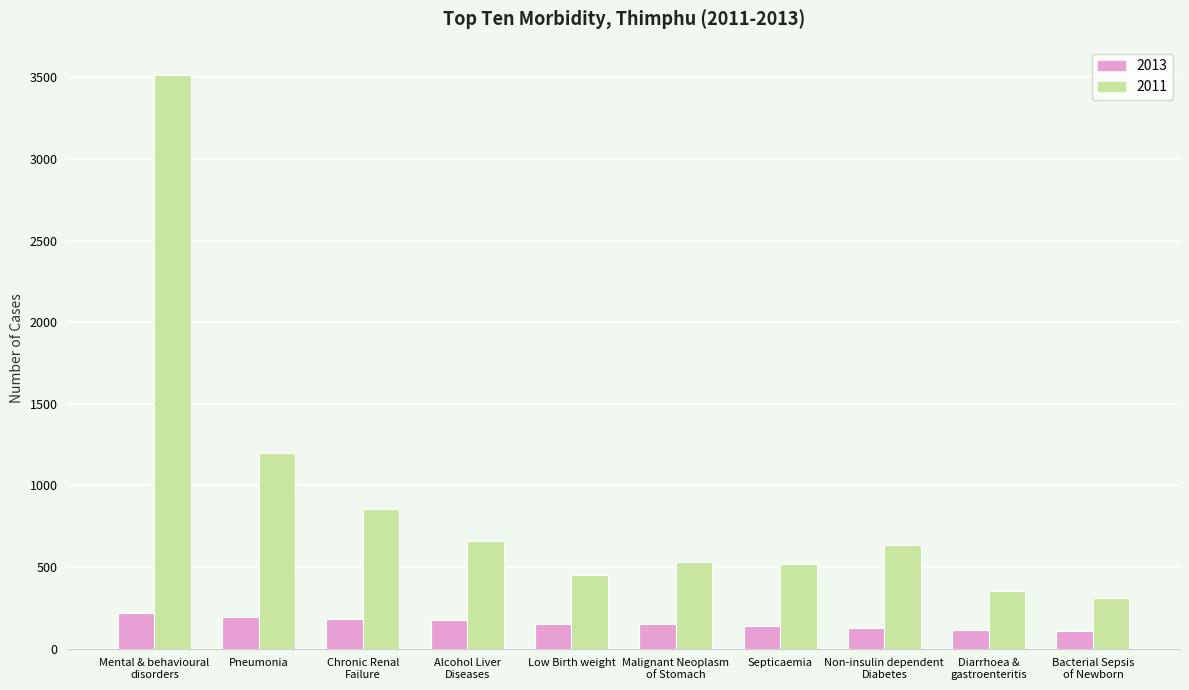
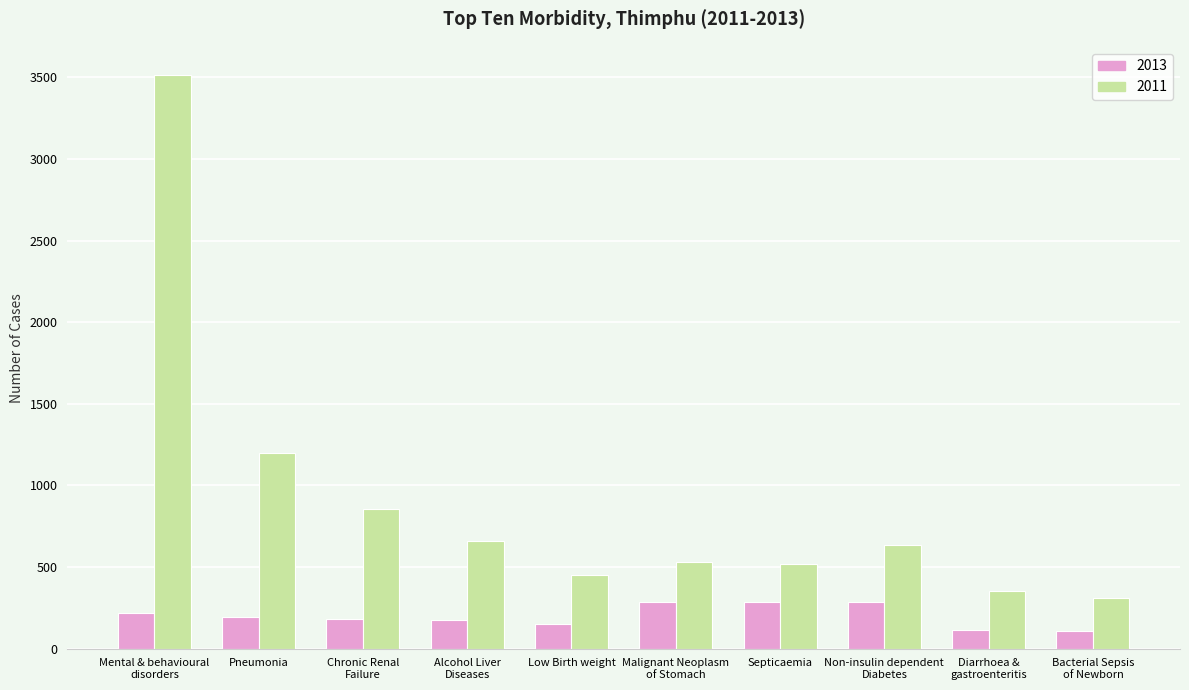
  {
    "2013": {
      "Mental & behavioural disorders": 220,
      "Pneumonia": 200,
      "Chronic Renal Failure": 180,
      "Alcohol Liver Diseases": 180,
      "Low Birth weight": 150,
-     "Malignant Neoplasm of Stomach": 150,
-     "Septicaemia": 140,
-     "Non-insulin dependent Diabetes": 130,
+     "Malignant Neoplasm of Stomach": 290,
+     "Septicaemia": 280,
+     "Non-insulin dependent Diabetes": 290,
      "Diarrhoea & gastroenteritis": 120,
      "Bacterial Sepsis of Newborn": 110
    },
    "2011": {
      "Mental & behavioural disorders": 3510,
      "Pneumonia": 1200,
      "Chronic Renal Failure": 860,
      "Alcohol Liver Diseases": 660,
      "Low Birth weight": 450,
      "Malignant Neoplasm of Stomach": 530,
      "Septicaemia": 520,
      "Non-insulin dependent Diabetes": 640,
      "Diarrhoea & gastroenteritis": 350,
      "Bacterial Sepsis of Newborn": 310
    }
  }
